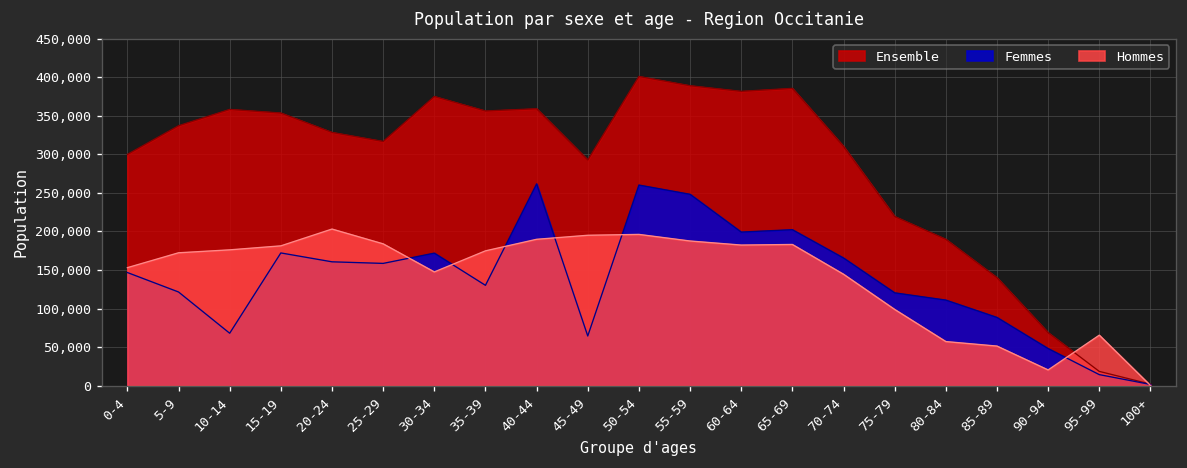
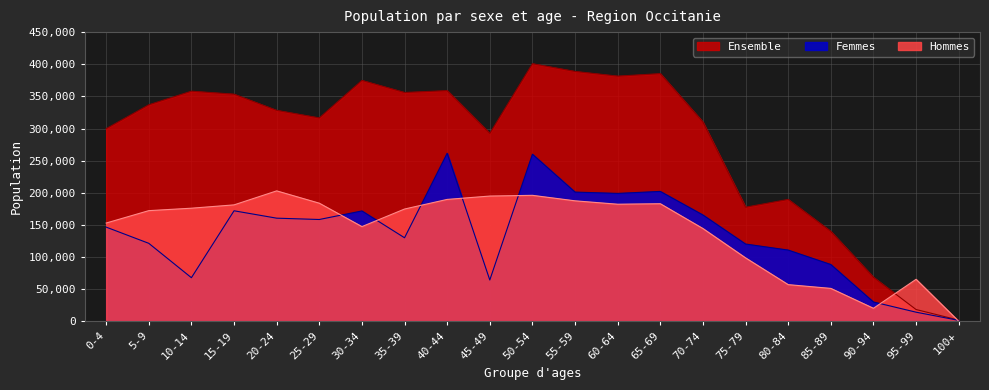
  {
    "Ensemble": {
      "0-4": "300,000",
      "5-9": "340,000",
      "10-14": "360,000",
      "15-19": "350,000",
      "20-24": "330,000",
      "25-29": "320,000",
      "30-34": "370,000",
      "35-39": "360,000",
      "40-44": "360,000",
      "45-49": "290,000",
      "50-54": "400,000",
      "55-59": "390,000",
      "60-64": "380,000",
      "65-69": "390,000",
      "70-74": "310,000",
-     "75-79": "220,000",
+     "75-79": "180,000",
      "80-84": "190,000",
      "85-89": "140,000",
      "90-94": "70,000",
      "95-99": "20,000"
    },
    "Femmes": {
      "0-4": "150,000",
      "5-9": "120,000",
      "10-14": "70,000",
      "15-19": "170,000",
      "20-24": "160,000",
      "25-29": "160,000",
      "30-34": "170,000",
      "35-39": "130,000",
      "40-44": "260,000",
      "45-49": "60,000",
      "50-54": "260,000",
-     "55-59": "250,000",
+     "55-59": "200,000",
      "60-64": "200,000",
      "65-69": "200,000",
      "70-74": "170,000",
      "75-79": "120,000",
      "80-84": "110,000",
      "85-89": "90,000",
-     "90-94": "50,000",
+     "90-94": "30,000",
      "95-99": "10,000"
    },
    "Hommes": {
      "0-4": "150,000",
      "5-9": "170,000",
      "10-14": "180,000",
      "15-19": "180,000",
      "20-24": "200,000",
      "25-29": "180,000",
      "30-34": "150,000",
      "35-39": "170,000",
      "40-44": "190,000",
      "45-49": "200,000",
      "50-54": "200,000",
      "55-59": "190,000",
      "60-64": "180,000",
      "65-69": "180,000",
      "70-74": "140,000",
      "75-79": "100,000",
      "80-84": "60,000",
      "85-89": "50,000",
      "90-94": "20,000",
      "95-99": "70,000"
    }
  }
